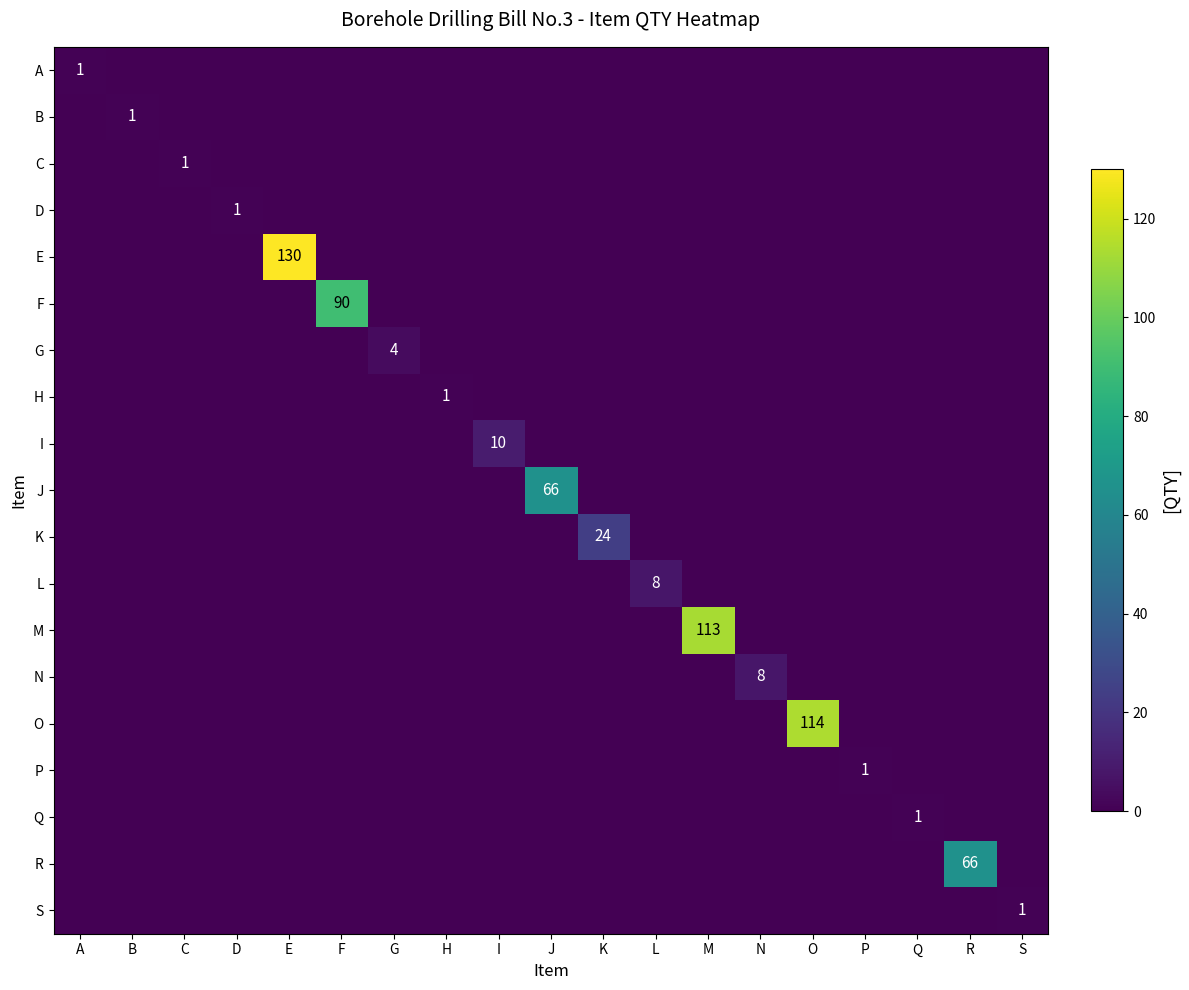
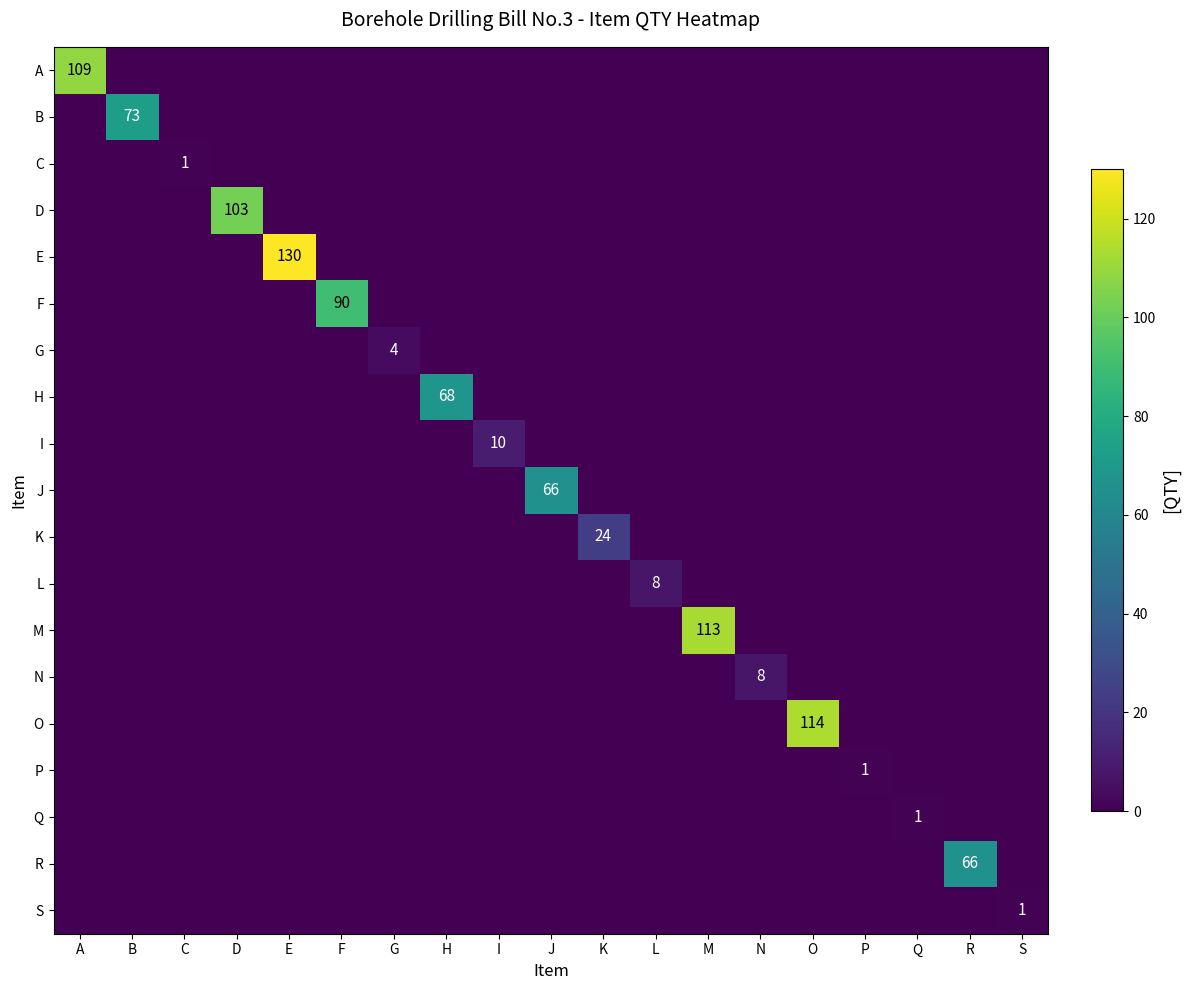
  {
    "A": {
-     "A": 1
+     "A": 109
    },
    "B": {
-     "B": 1
+     "B": 73
    },
    "C": {
      "C": 1
    },
    "D": {
-     "D": 1
+     "D": 103
    },
    "E": {
      "E": 130
    },
    "F": {
      "F": 90
    },
    "G": {
      "G": 4
    },
    "H": {
-     "H": 1
+     "H": 68
    },
    "I": {
      "I": 10
    },
    "J": {
      "J": 66
    },
    "K": {
      "K": 24
    },
    "L": {
      "L": 8
    },
    "M": {
      "M": 113
    },
    "N": {
      "N": 8
    },
    "O": {
      "O": 114
    },
    "P": {
      "P": 1
    },
    "Q": {
      "Q": 1
    },
    "R": {
      "R": 66
    },
    "S": {
      "S": 1
    }
  }
